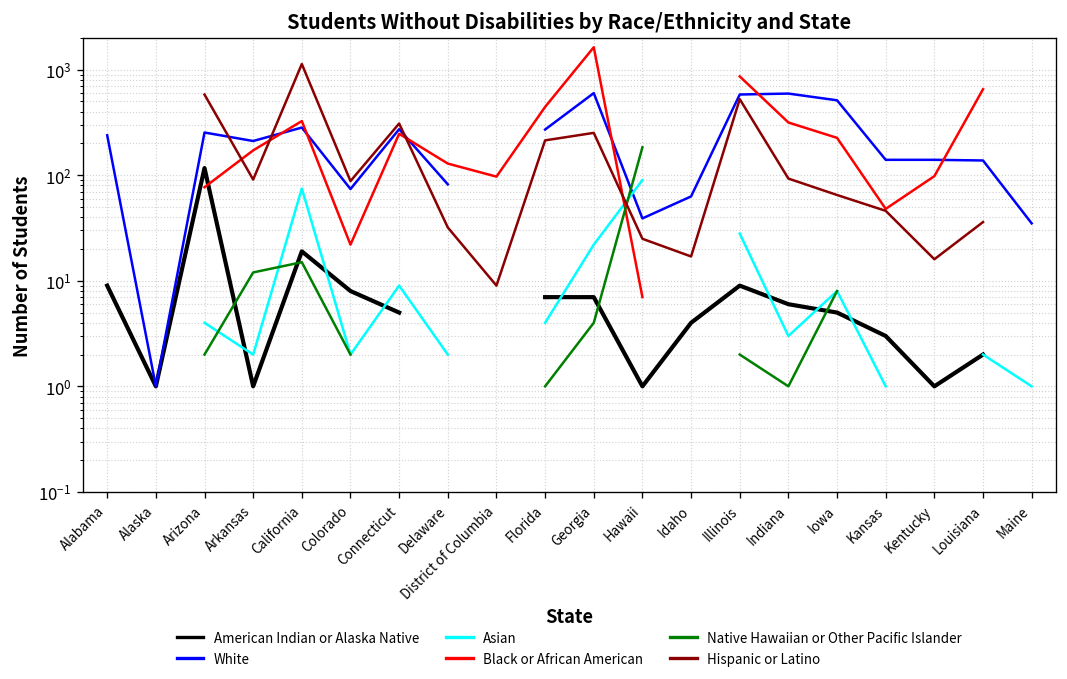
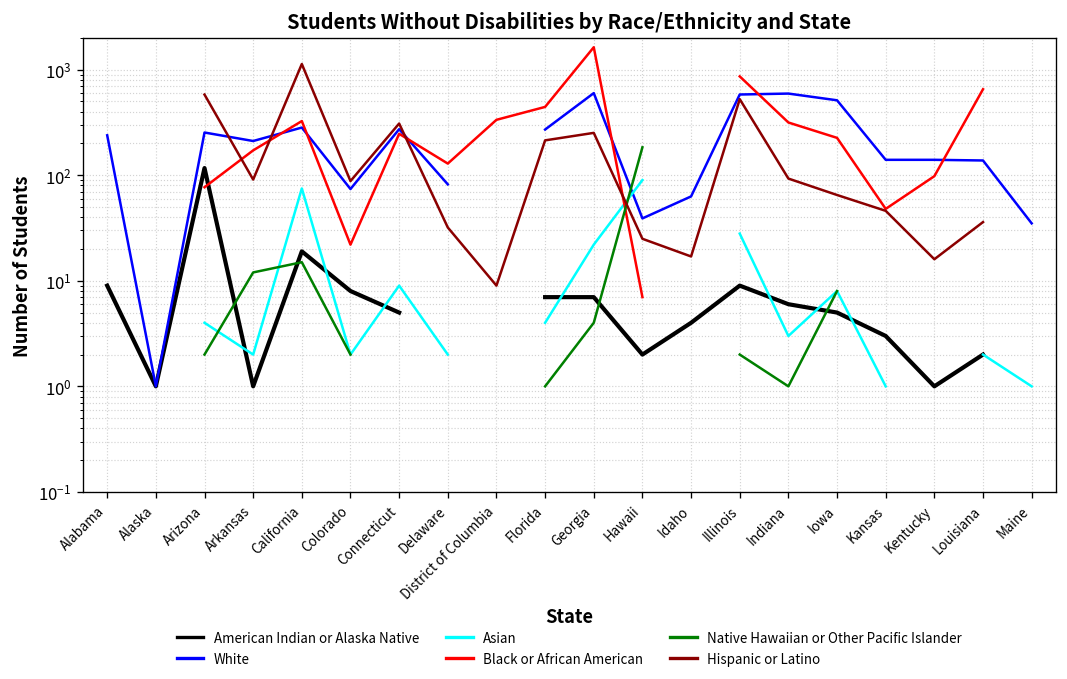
  {
    "American Indian or Alaska Native": {
      "Alabama": 9,
      "Arizona": 120,
      "Arkansas": 1,
      "California": 19,
      "Colorado": 8,
      "Connecticut": 5,
      "Florida": 7,
      "Georgia": 7,
-     "Hawaii": 1,
+     "Hawaii": 2,
      "Idaho": 4,
      "Illinois": 9,
      "Indiana": 6,
      "Iowa": 5,
      "Kansas": 3,
      "Kentucky": 1
    },
    "White": {
      "Alabama": 240,
      "Arizona": 250,
      "Arkansas": 210,
      "California": 280,
      "Colorado": 70,
      "Connecticut": 270,
      "Delaware": 80,
      "Florida": 270,
      "Georgia": 600,
      "Hawaii": 40,
      "Idaho": 60,
      "Illinois": 600,
      "Indiana": 600,
      "Iowa": 500,
      "Kansas": 140,
      "Kentucky": 140,
      "Louisiana": 140,
      "Maine": 35
    },
    "Asian": {
      "Alabama": 5,
      "Arizona": 4,
      "Arkansas": 2,
      "California": 80,
      "Connecticut": 9,
      "Delaware": 2,
      "Florida": 4,
      "Georgia": 22,
      "Hawaii": 90,
      "Illinois": 28,
      "Indiana": 3,
      "Kansas": 1,
      "Maine": 1
    },
    "Black or African American": {
      "Alabama": 400,
      "Arizona": 80,
      "Arkansas": 170,
      "California": 330,
      "Colorado": 22,
      "Connecticut": 250,
      "Delaware": 130,
-     "District of Columbia": 100,
+     "District of Columbia": 340,
      "Florida": 400,
      "Georgia": 1600,
      "Hawaii": 7,
      "Illinois": 900,
      "Indiana": 320,
      "Iowa": 230,
      "Kentucky": 100,
      "Louisiana": 700
    },
    "Native Hawaiian or Other Pacific Islander": {
      "Arizona": 2,
      "Arkansas": 12,
      "California": 15,
      "Florida": 1,
      "Georgia": 4,
      "Hawaii": 180,
      "Illinois": 2,
      "Indiana": 1
    },
    "Hispanic or Latino": {
      "Alabama": 31,
      "Arizona": 600,
      "Arkansas": 90,
      "California": 1100,
      "Colorado": 90,
      "Connecticut": 310,
      "Delaware": 32,
      "District of Columbia": 9,
      "Florida": 210,
      "Georgia": 250,
      "Hawaii": 25,
      "Idaho": 17,
      "Illinois": 500,
      "Indiana": 90,
      "Iowa": 70,
      "Kentucky": 16,
      "Louisiana": 36
    }
  }
